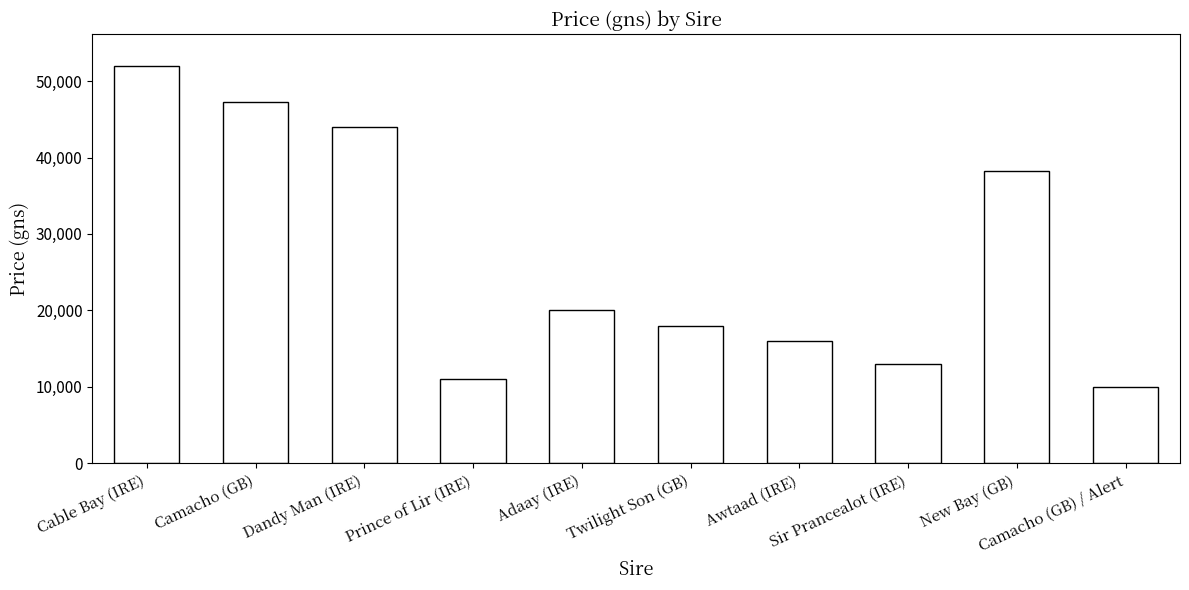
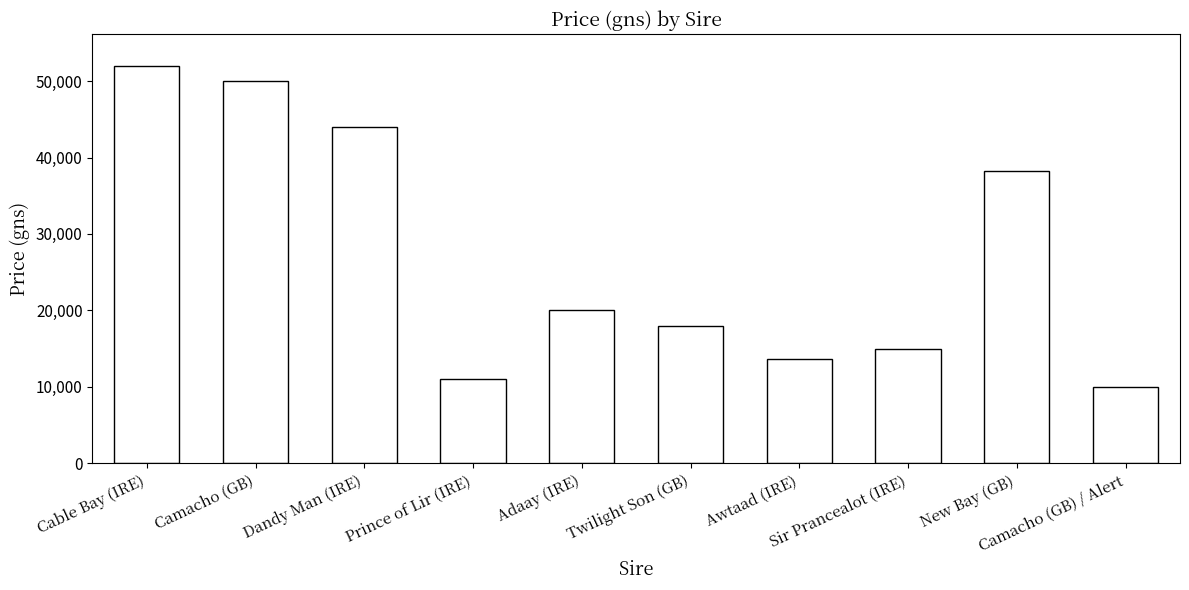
  {
    "Cable Bay (IRE)": "52,000",
-   "Camacho (GB)": "47,000",
+   "Camacho (GB)": "50,000",
    "Dandy Man (IRE)": "44,000",
    "Prince of Lir (IRE)": "11,000",
    "Adaay (IRE)": "20,000",
    "Twilight Son (GB)": "18,000",
-   "Awtaad (IRE)": "16,000",
-   "Sir Prancealot (IRE)": "13,000",
+   "Awtaad (IRE)": "14,000",
+   "Sir Prancealot (IRE)": "15,000",
    "New Bay (GB)": "38,000",
    "Camacho (GB) / Alert": "10,000"
  }
